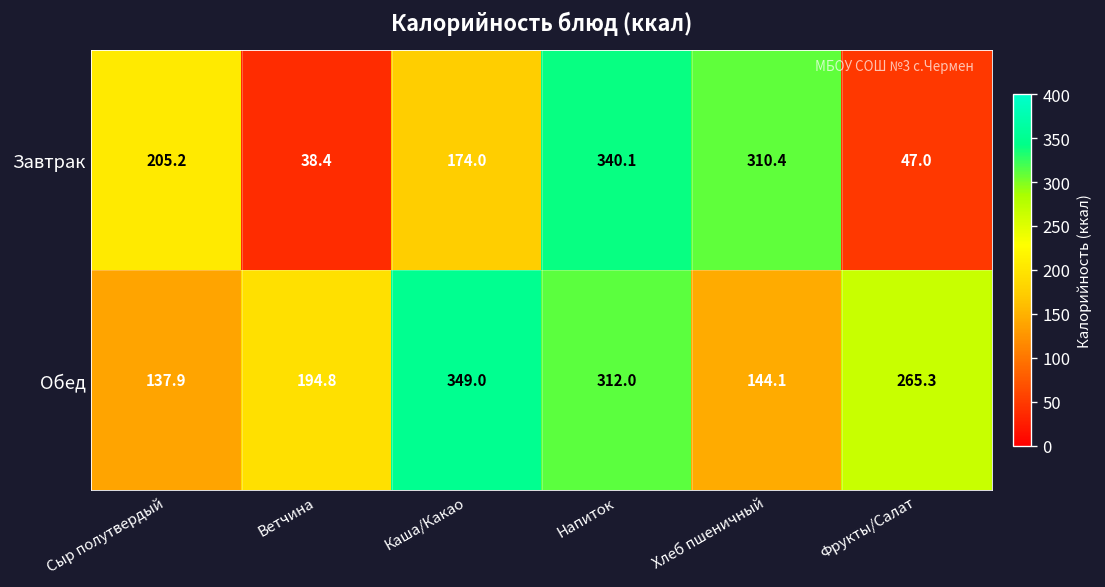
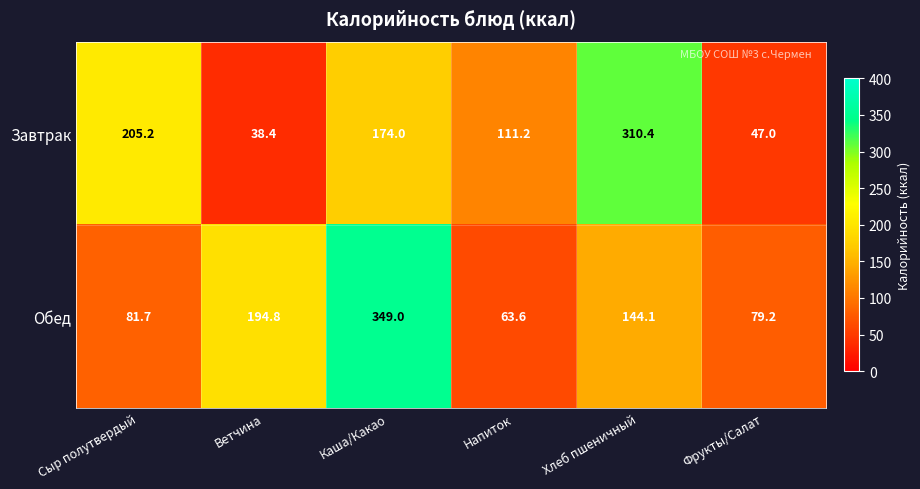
  {
    "Завтрак": {
      "Сыр полутвердый": 205.2,
      "Ветчина": 38.4,
      "Каша/Какао": 174.0,
-     "Напиток": 340.1,
+     "Напиток": 111.2,
      "Хлеб пшеничный": 310.4
    },
    "Обед": {
-     "Сыр полутвердый": 137.9,
+     "Сыр полутвердый": 81.7,
      "Ветчина": 194.8,
      "Каша/Какао": 349.0,
-     "Напиток": 312.0,
+     "Напиток": 63.6,
      "Хлеб пшеничный": 144.1,
-     "Фрукты/Салат": 265.3
+     "Фрукты/Салат": 79.2
    }
  }
